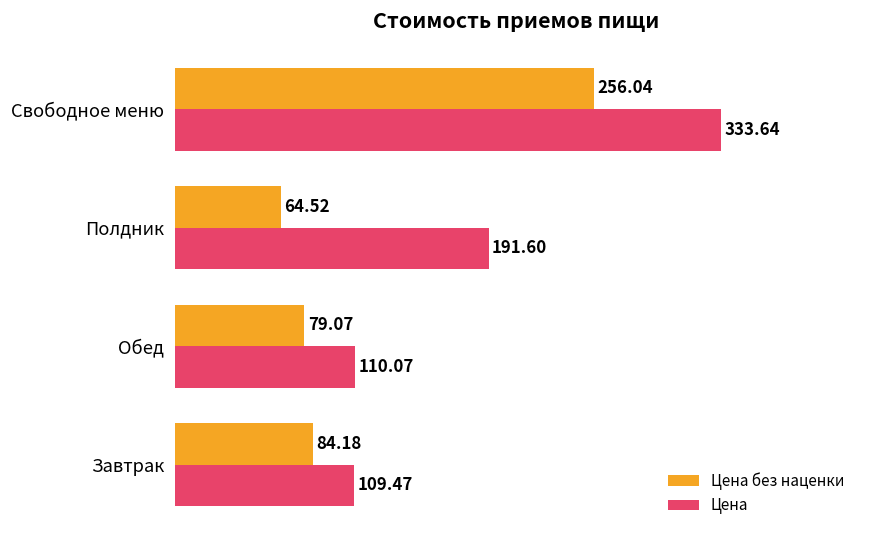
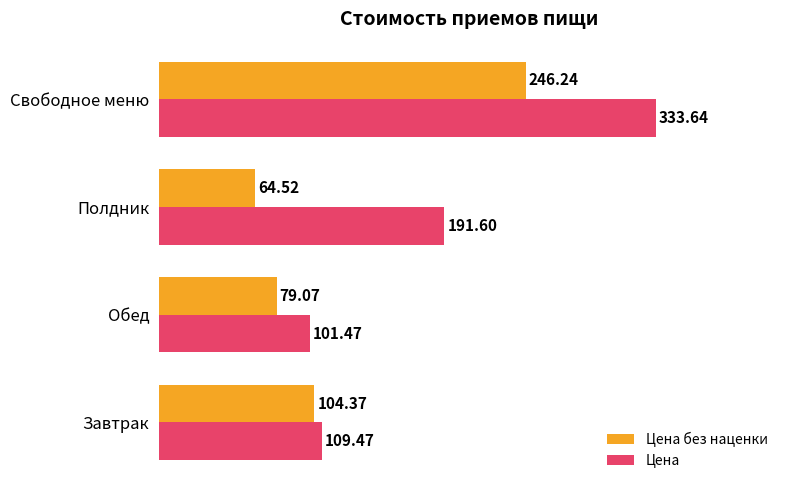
  {
    "Цена без наценки": {
-     "Свободное меню": 256.04,
+     "Свободное меню": 246.24,
      "Полдник": 64.52,
      "Обед": 79.07,
-     "Завтрак": 84.18
+     "Завтрак": 104.37
    },
    "Цена": {
      "Свободное меню": 333.64,
      "Полдник": 191.60,
-     "Обед": 110.07,
+     "Обед": 101.47,
      "Завтрак": 109.47
    }
  }
